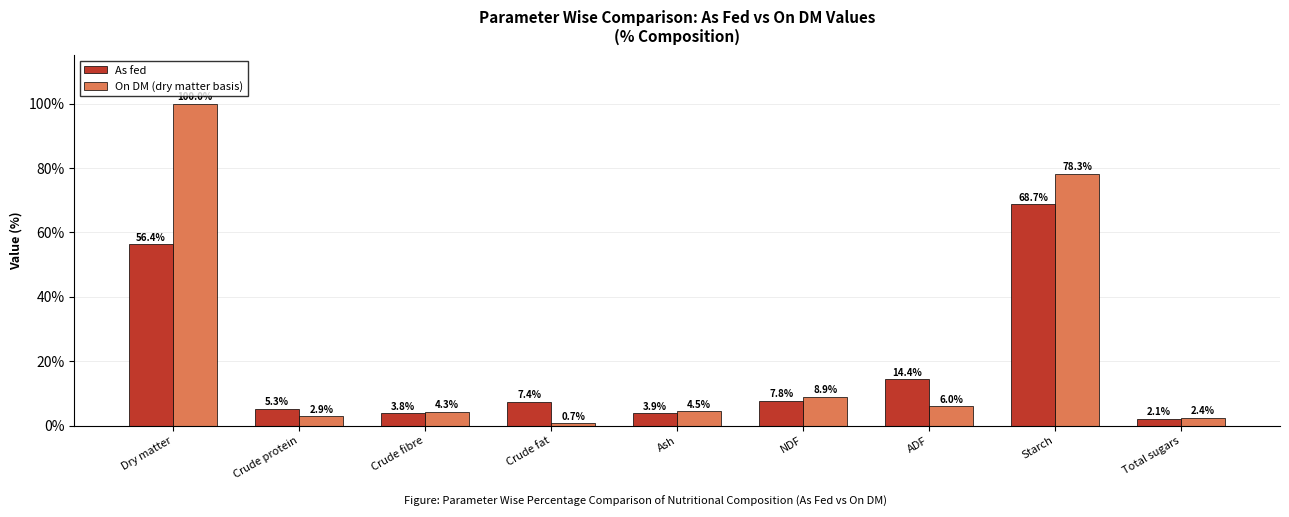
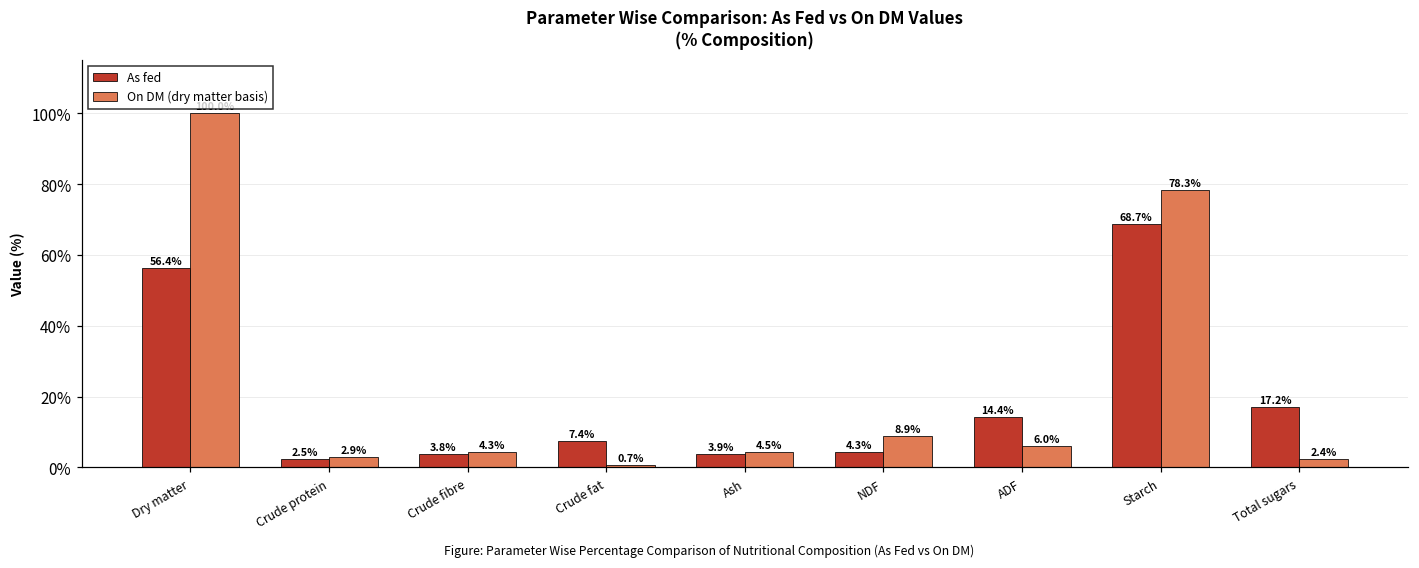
  {
    "As fed": {
      "Dry matter": "56.4%",
-     "Crude protein": "5.3%",
+     "Crude protein": "2.5%",
      "Crude fibre": "3.8%",
      "Crude fat": "7.4%",
      "Ash": "3.9%",
-     "NDF": "7.8%",
+     "NDF": "4.3%",
      "ADF": "14.4%",
      "Starch": "68.7%",
-     "Total sugars": "2.1%"
+     "Total sugars": "17.2%"
    }
  }
